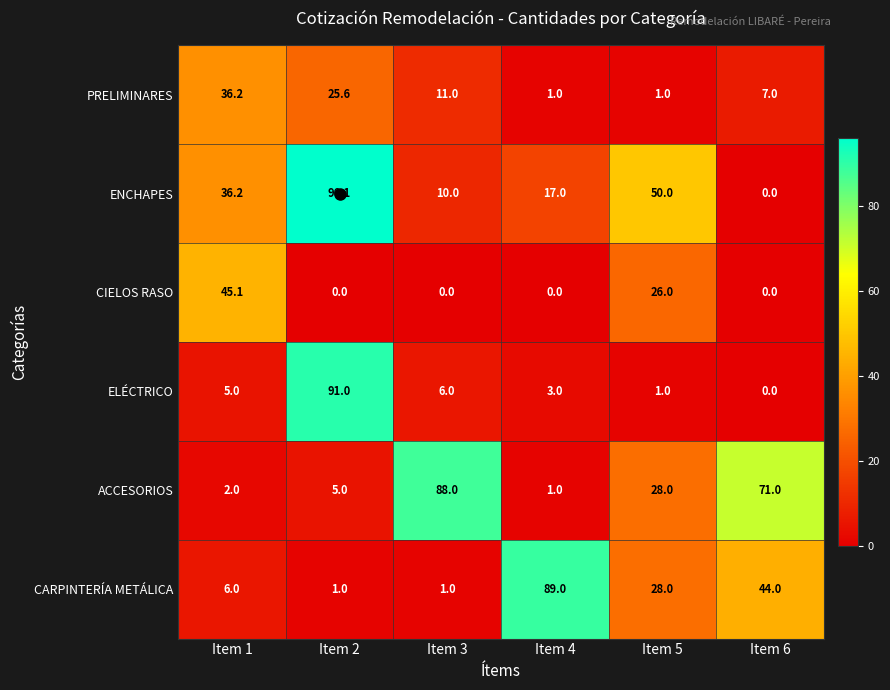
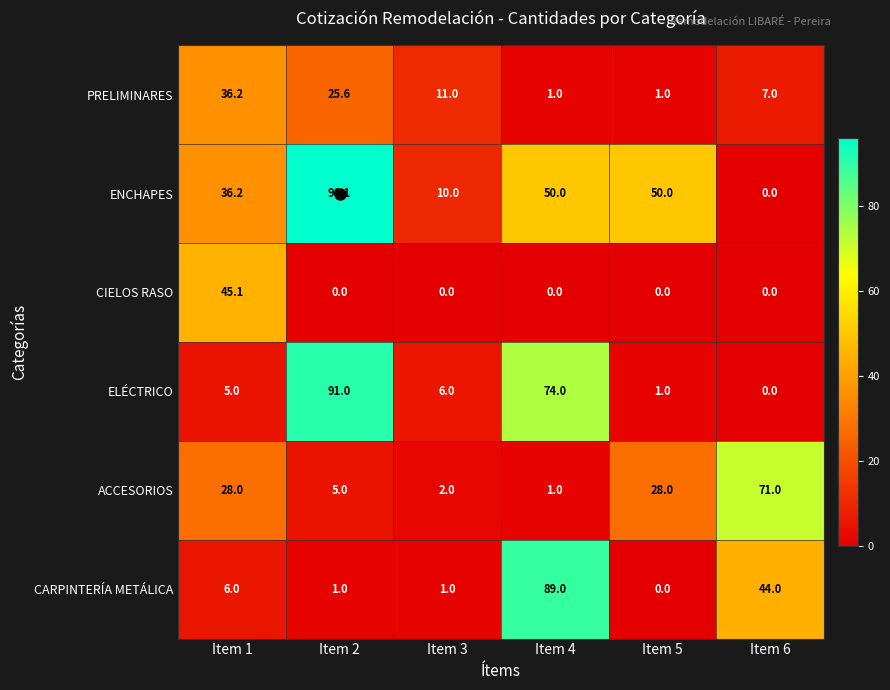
  {
    "PRELIMINARES": {
      "Item 1": 36.2,
      "Item 2": 25.6,
      "Item 3": 11.0,
      "Item 4": 1.0,
      "Item 5": 1.0,
      "Item 6": 7.0
    },
    "ENCHAPES": {
      "Item 1": 36.2,
      "Item 3": 10.0,
-     "Item 4": 17.0,
+     "Item 4": 50.0,
      "Item 5": 50.0,
      "Item 6": 0.0
    },
    "CIELOS RASO": {
      "Item 1": 45.1,
      "Item 2": 0.0,
      "Item 3": 0.0,
      "Item 4": 0.0,
-     "Item 5": 26.0,
+     "Item 5": 0.0,
      "Item 6": 0.0
    },
    "ELÉCTRICO": {
      "Item 1": 5.0,
      "Item 2": 91.0,
      "Item 3": 6.0,
-     "Item 4": 3.0,
+     "Item 4": 74.0,
      "Item 5": 1.0,
      "Item 6": 0.0
    },
    "ACCESORIOS": {
-     "Item 1": 2.0,
+     "Item 1": 28.0,
      "Item 2": 5.0,
-     "Item 3": 88.0,
+     "Item 3": 2.0,
      "Item 4": 1.0,
      "Item 5": 28.0,
      "Item 6": 71.0
    },
    "CARPINTERÍA METÁLICA": {
      "Item 1": 6.0,
      "Item 2": 1.0,
      "Item 3": 1.0,
      "Item 4": 89.0,
-     "Item 5": 28.0,
+     "Item 5": 0.0,
      "Item 6": 44.0
    }
  }
